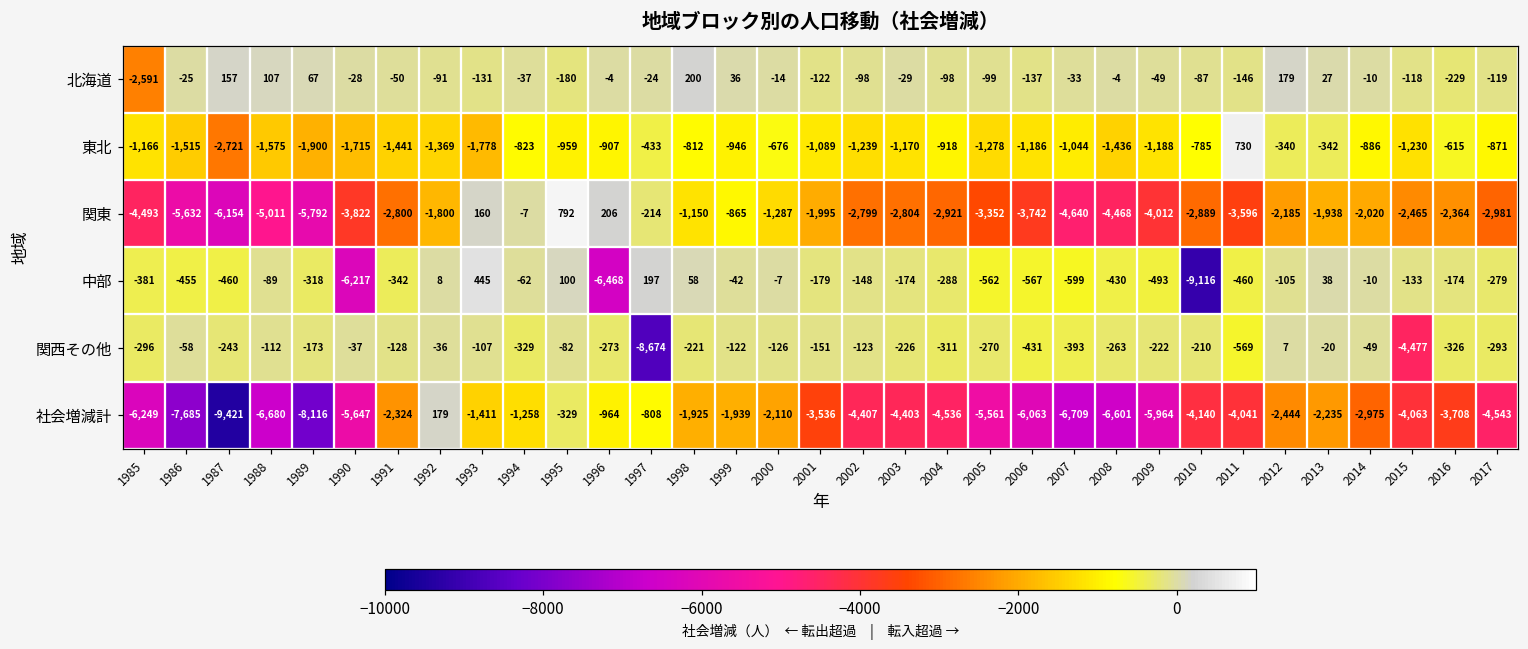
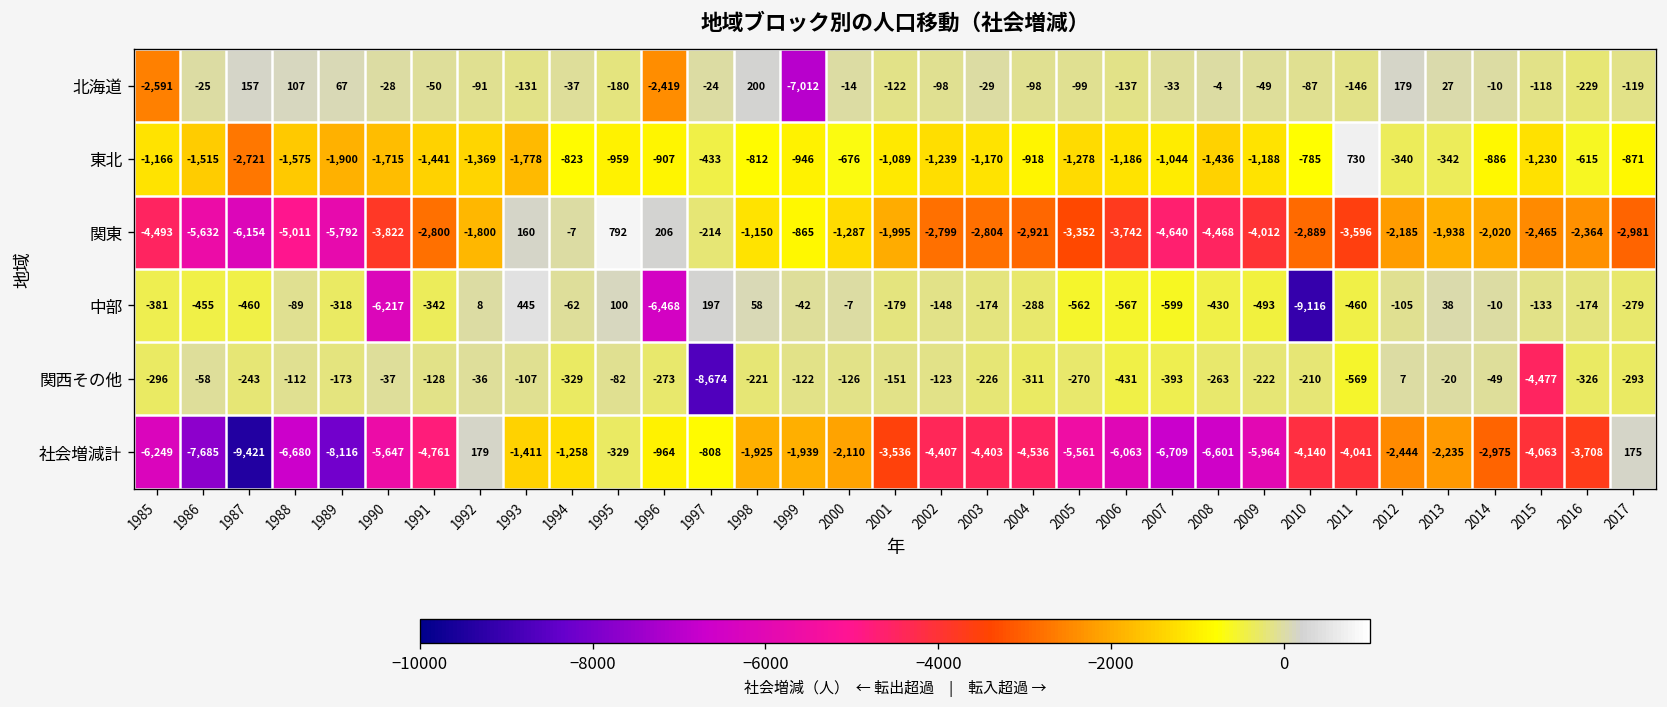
  {
    "北海道": {
      "1985": "-2,591",
      "1986": "-25",
      "1987": "157",
      "1988": "107",
      "1989": "67",
      "1990": "-28",
      "1991": "-50",
      "1992": "-91",
      "1993": "-131",
      "1994": "-37",
      "1995": "-180",
-     "1996": "-4",
+     "1996": "-2,419",
      "1997": "-24",
      "1998": "200",
-     "1999": "36",
+     "1999": "-7,012",
      "2000": "-14",
      "2001": "-122",
      "2002": "-98",
      "2003": "-29",
      "2004": "-98",
      "2005": "-99",
      "2006": "-137",
      "2007": "-33",
      "2008": "-4",
      "2009": "-49",
      "2010": "-87",
      "2011": "-146",
      "2012": "179",
      "2013": "27",
      "2014": "-10",
      "2015": "-118",
      "2016": "-229",
      "2017": "-119"
    },
    "東北": {
      "1985": "-1,166",
      "1986": "-1,515",
      "1987": "-2,721",
      "1988": "-1,575",
      "1989": "-1,900",
      "1990": "-1,715",
      "1991": "-1,441",
      "1992": "-1,369",
      "1993": "-1,778",
      "1994": "-823",
      "1995": "-959",
      "1996": "-907",
      "1997": "-433",
      "1998": "-812",
      "1999": "-946",
      "2000": "-676",
      "2001": "-1,089",
      "2002": "-1,239",
      "2003": "-1,170",
      "2004": "-918",
      "2005": "-1,278",
      "2006": "-1,186",
      "2007": "-1,044",
      "2008": "-1,436",
      "2009": "-1,188",
      "2010": "-785",
      "2011": "730",
      "2012": "-340",
      "2013": "-342",
      "2014": "-886",
      "2015": "-1,230",
      "2016": "-615",
      "2017": "-871"
    },
    "関東": {
      "1985": "-4,493",
      "1986": "-5,632",
      "1987": "-6,154",
      "1988": "-5,011",
      "1989": "-5,792",
      "1990": "-3,822",
      "1991": "-2,800",
      "1992": "-1,800",
      "1993": "160",
      "1994": "-7",
      "1995": "792",
      "1996": "206",
      "1997": "-214",
      "1998": "-1,150",
      "1999": "-865",
      "2000": "-1,287",
      "2001": "-1,995",
      "2002": "-2,799",
      "2003": "-2,804",
      "2004": "-2,921",
      "2005": "-3,352",
      "2006": "-3,742",
      "2007": "-4,640",
      "2008": "-4,468",
      "2009": "-4,012",
      "2010": "-2,889",
      "2011": "-3,596",
      "2012": "-2,185",
      "2013": "-1,938",
      "2014": "-2,020",
      "2015": "-2,465",
      "2016": "-2,364",
      "2017": "-2,981"
    },
    "中部": {
      "1985": "-381",
      "1986": "-455",
      "1987": "-460",
      "1988": "-89",
      "1989": "-318",
      "1990": "-6,217",
      "1991": "-342",
      "1992": "8",
      "1993": "445",
      "1994": "-62",
      "1995": "100",
      "1996": "-6,468",
      "1997": "197",
      "1998": "58",
      "1999": "-42",
      "2000": "-7",
      "2001": "-179",
      "2002": "-148",
      "2003": "-174",
      "2004": "-288",
      "2005": "-562",
      "2006": "-567",
      "2007": "-599",
      "2008": "-430",
      "2009": "-493",
      "2010": "-9,116",
      "2011": "-460",
      "2012": "-105",
      "2013": "38",
      "2014": "-10",
      "2015": "-133",
      "2016": "-174",
      "2017": "-279"
    },
    "関西その他": {
      "1985": "-296",
      "1986": "-58",
      "1987": "-243",
      "1988": "-112",
      "1989": "-173",
      "1990": "-37",
      "1991": "-128",
      "1992": "-36",
      "1993": "-107",
      "1994": "-329",
      "1995": "-82",
      "1996": "-273",
      "1997": "-8,674",
      "1998": "-221",
      "1999": "-122",
      "2000": "-126",
      "2001": "-151",
      "2002": "-123",
      "2003": "-226",
      "2004": "-311",
      "2005": "-270",
      "2006": "-431",
      "2007": "-393",
      "2008": "-263",
      "2009": "-222",
      "2010": "-210",
      "2011": "-569",
      "2012": "7",
      "2013": "-20",
      "2014": "-49",
      "2015": "-4,477",
      "2016": "-326",
      "2017": "-293"
    },
    "社会増減計": {
      "1985": "-6,249",
      "1986": "-7,685",
      "1987": "-9,421",
      "1988": "-6,680",
      "1989": "-8,116",
      "1990": "-5,647",
-     "1991": "-2,324",
+     "1991": "-4,761",
      "1992": "179",
      "1993": "-1,411",
      "1994": "-1,258",
      "1995": "-329",
      "1996": "-964",
      "1997": "-808",
      "1998": "-1,925",
      "1999": "-1,939",
      "2000": "-2,110",
      "2001": "-3,536",
      "2002": "-4,407",
      "2003": "-4,403",
      "2004": "-4,536",
      "2005": "-5,561",
      "2006": "-6,063",
      "2007": "-6,709",
      "2008": "-6,601",
      "2009": "-5,964",
      "2010": "-4,140",
      "2011": "-4,041",
      "2012": "-2,444",
      "2013": "-2,235",
      "2014": "-2,975",
      "2015": "-4,063",
      "2016": "-3,708",
-     "2017": "-4,543"
+     "2017": "175"
    }
  }
